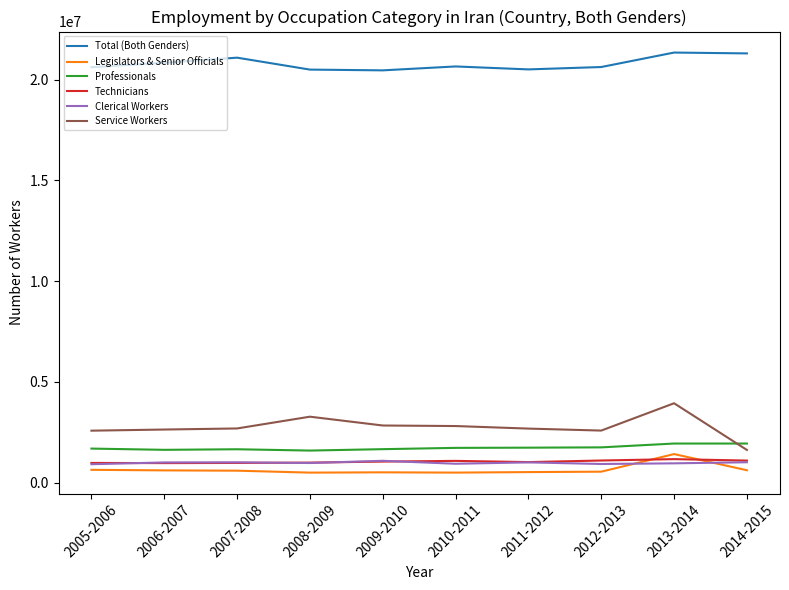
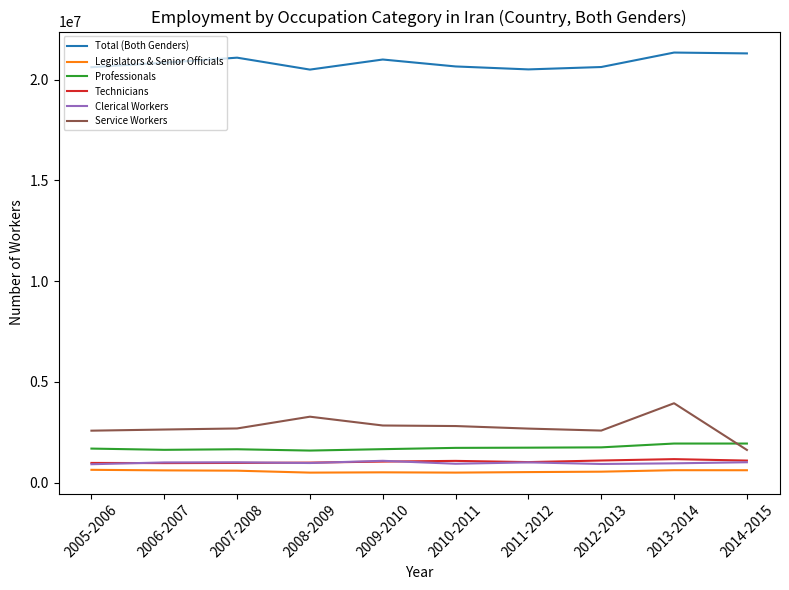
  {
    "Total (Both Genders)": {
      "2007-2008": 21100000,
      "2008-2009": 20500000,
-     "2009-2010": 20500000,
+     "2009-2010": 21000000,
      "2010-2011": 20700000,
      "2011-2012": 20500000,
      "2012-2013": 20600000,
      "2013-2014": 21300000,
      "2014-2015": 21300000
    },
    "Legislators & Senior Officials": {
      "2005-2006": 600000,
      "2006-2007": 600000,
      "2007-2008": 600000,
      "2008-2009": 500000,
      "2009-2010": 500000,
      "2010-2011": 500000,
      "2011-2012": 500000,
      "2012-2013": 500000,
-     "2013-2014": 1400000,
+     "2013-2014": 600000,
      "2014-2015": 600000
    },
    "Professionals": {
      "2005-2006": 1700000,
      "2006-2007": 1600000,
      "2007-2008": 1700000,
      "2008-2009": 1600000,
      "2009-2010": 1700000,
      "2010-2011": 1700000,
      "2011-2012": 1700000,
      "2012-2013": 1800000,
      "2013-2014": 1900000,
      "2014-2015": 1900000
    },
    "Technicians": {
      "2010-2011": 1100000,
      "2012-2013": 1100000,
      "2013-2014": 1200000
    },
    "Clerical Workers": {
      "2010-2011": 900000,
      "2012-2013": 900000,
      "2013-2014": 1000000
    },
    "Service Workers": {
      "2005-2006": 2600000,
      "2006-2007": 2600000,
      "2007-2008": 2700000,
      "2008-2009": 3300000,
      "2009-2010": 2800000,
      "2010-2011": 2800000,
      "2011-2012": 2700000,
      "2012-2013": 2600000,
      "2013-2014": 3900000,
      "2014-2015": 1600000
    }
  }
